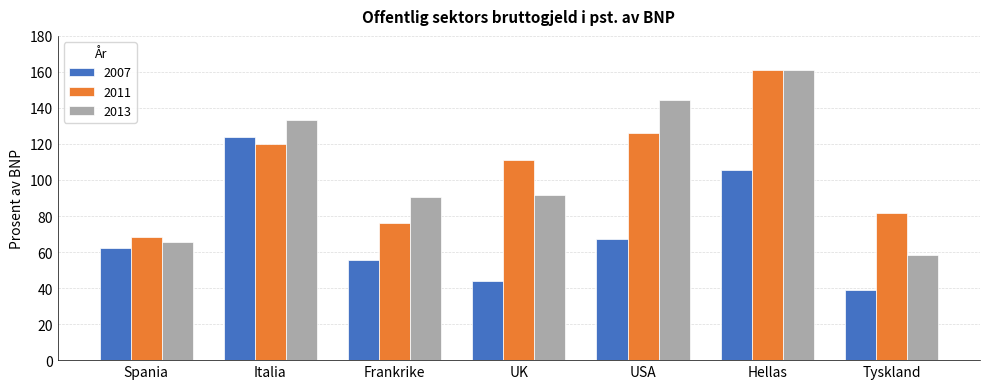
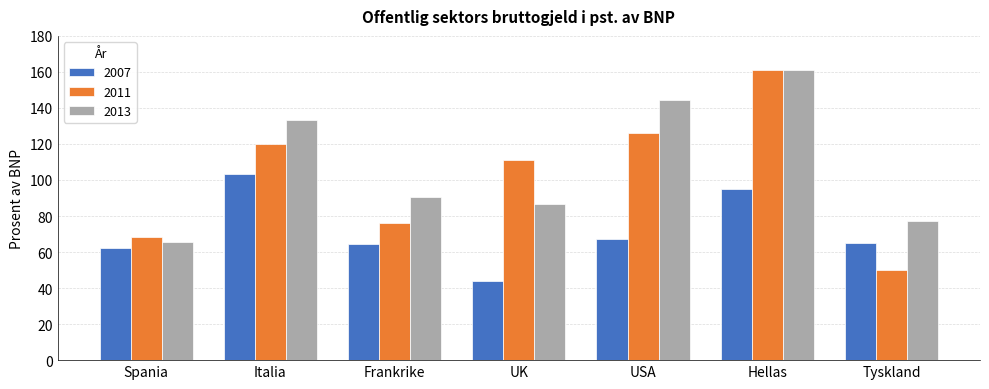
  {
    "2007": {
      "Spania": 62,
-     "Italia": 124,
-     "Frankrike": 55,
+     "Italia": 103,
+     "Frankrike": 64,
      "UK": 44,
      "USA": 67,
-     "Hellas": 105,
-     "Tyskland": 39
+     "Hellas": 95,
+     "Tyskland": 65
    },
    "2011": {
      "Spania": 69,
      "Italia": 120,
      "Frankrike": 76,
      "UK": 111,
      "USA": 126,
      "Hellas": 161,
-     "Tyskland": 82
+     "Tyskland": 50
    },
    "2013": {
      "Spania": 65,
      "Italia": 133,
      "Frankrike": 91,
-     "UK": 91,
+     "UK": 87,
      "USA": 144,
      "Hellas": 161,
-     "Tyskland": 59
+     "Tyskland": 77
    }
  }
